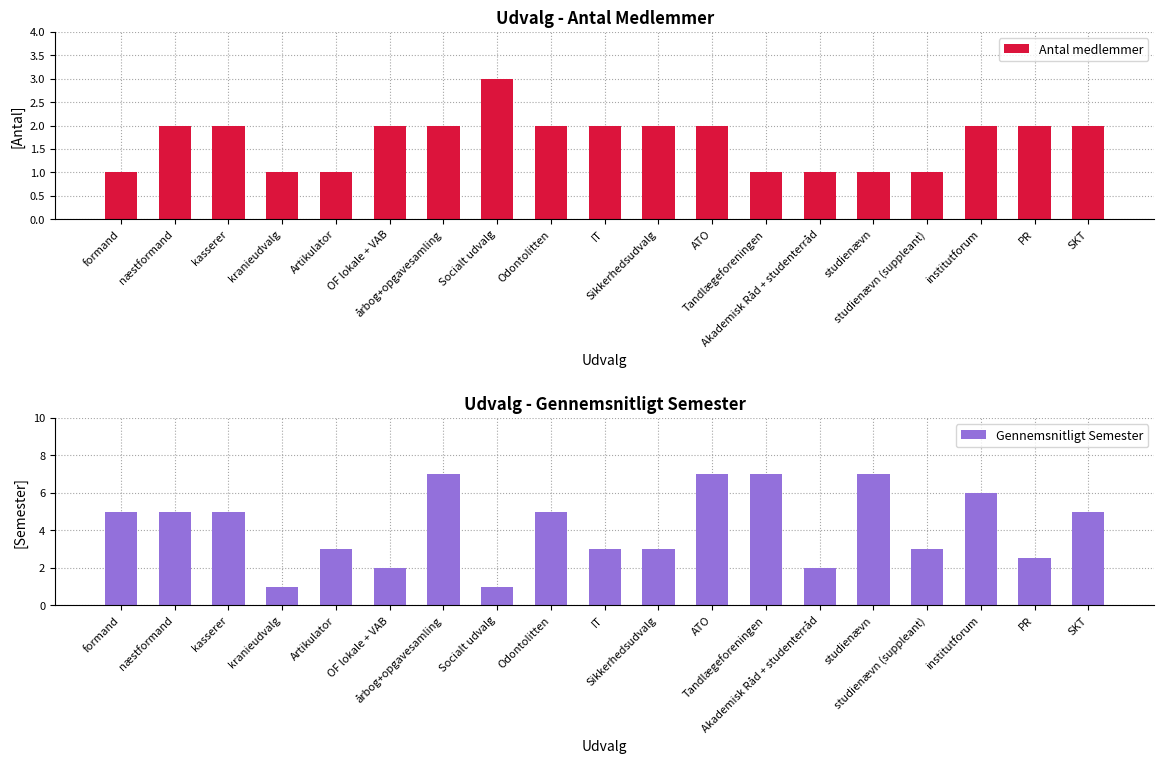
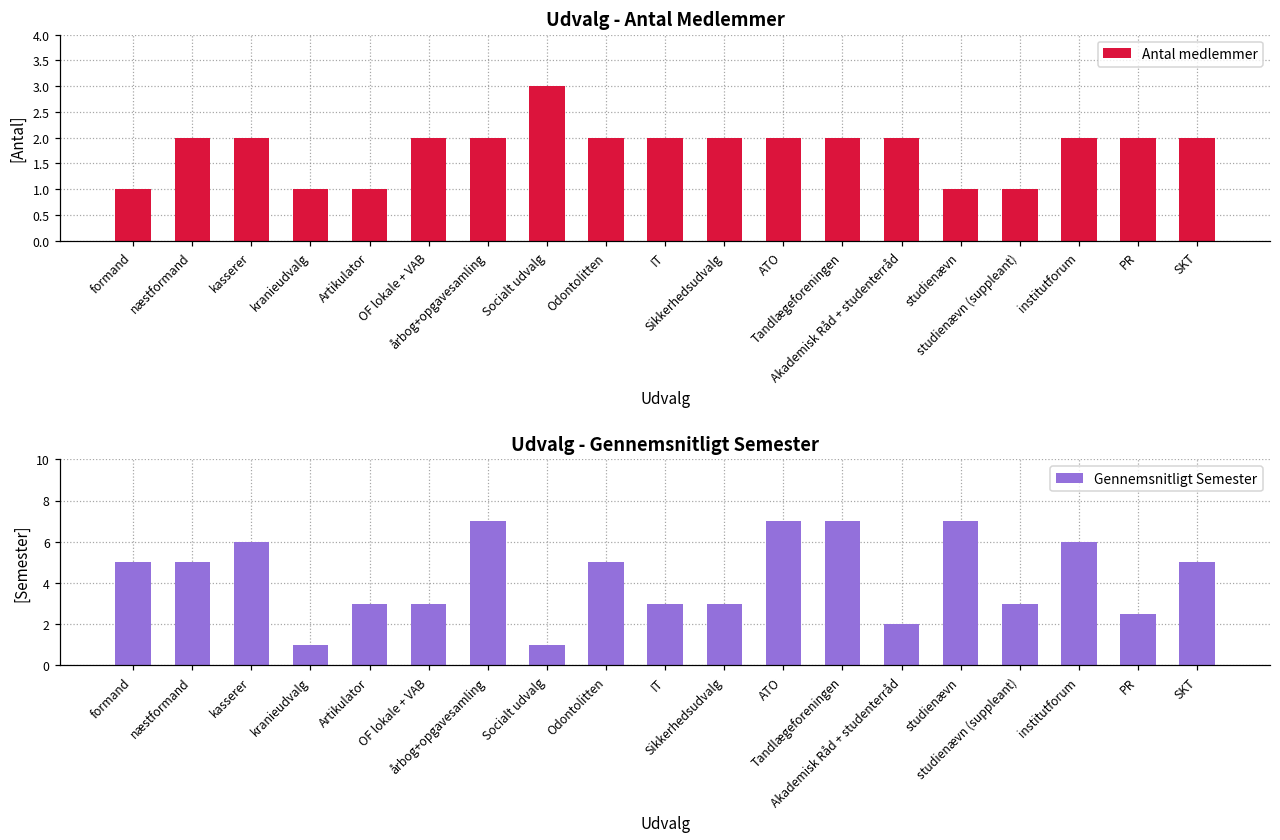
  {
    "Udvalg - Antal Medlemmer": {
      "formand": 1,
      "næstformand": 2,
      "kasserer": 2,
      "kranieudvalg": 1,
      "Artikulator": 1,
      "OF lokale + VAB": 2,
      "årbog+opgavesamling": 2,
      "Socialt udvalg": 3,
      "Odontolitten": 2,
      "IT": 2,
      "Sikkerhedsudvalg": 2,
      "ATO": 2,
-     "Tandlægeforeningen": 1,
-     "Akademisk Råd + studenterråd": 1,
+     "Tandlægeforeningen": 2,
+     "Akademisk Råd + studenterråd": 2,
      "studienævn": 1,
      "studienævn (suppleant)": 1,
      "institutforum": 2,
      "PR": 2,
      "SKT": 2
    },
    "Udvalg - Gennemsnitligt Semester": {
      "formand": 5,
      "næstformand": 5,
-     "kasserer": 5,
+     "kasserer": 6,
      "kranieudvalg": 1,
      "Artikulator": 3,
-     "OF lokale + VAB": 2,
+     "OF lokale + VAB": 3,
      "årbog+opgavesamling": 7,
      "Socialt udvalg": 1,
      "Odontolitten": 5,
      "IT": 3,
      "Sikkerhedsudvalg": 3,
      "ATO": 7,
      "Tandlægeforeningen": 7,
      "Akademisk Råd + studenterråd": 2,
      "studienævn": 7,
      "studienævn (suppleant)": 3,
      "institutforum": 6,
      "PR": 2.5,
      "SKT": 5
    }
  }
